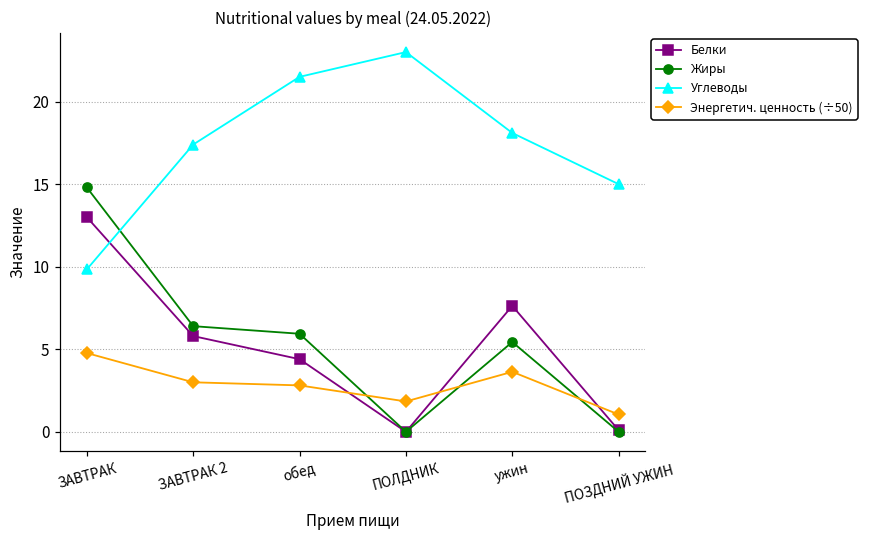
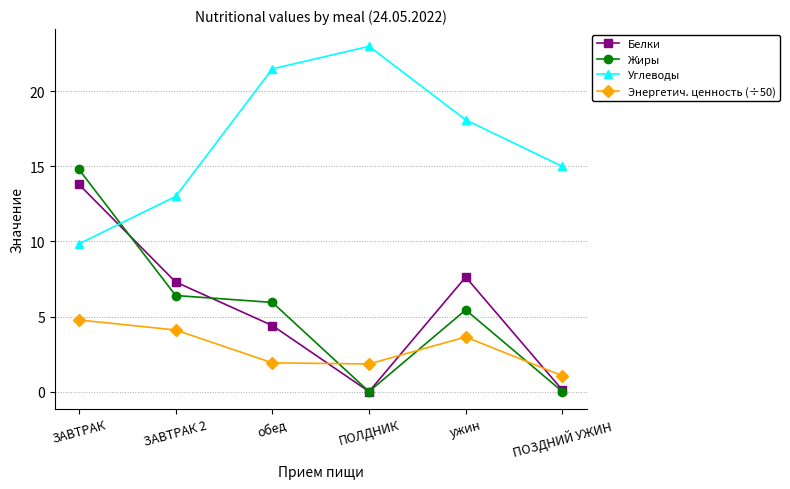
  {
    "Белки": {
-     "ЗАВТРАК": 13.0,
-     "ЗАВТРАК 2": 5.8,
+     "ЗАВТРАК": 13.8,
+     "ЗАВТРАК 2": 7.3,
      "обед": 4.4,
      "ужин": 7.6
    },
    "Жиры": {
      "ЗАВТРАК": 14.8,
      "ЗАВТРАК 2": 6.4,
      "обед": 5.9,
      "ужин": 5.4
    },
    "Углеводы": {
      "ЗАВТРАК": 9.8,
-     "ЗАВТРАК 2": 17.4,
+     "ЗАВТРАК 2": 13.0,
      "обед": 21.5,
      "ПОЛДНИК": 23.0,
      "ужин": 18.1,
      "ПОЗДНИЙ УЖИН": 15.0
    },
    "Энергетич. ценность (÷50)": {
      "ЗАВТРАК": 4.8,
-     "ЗАВТРАК 2": 3.0,
-     "обед": 2.8,
+     "ЗАВТРАК 2": 4.1,
+     "обед": 1.9,
      "ПОЛДНИК": 1.8,
      "ужин": 3.6,
      "ПОЗДНИЙ УЖИН": 1.1
    }
  }
